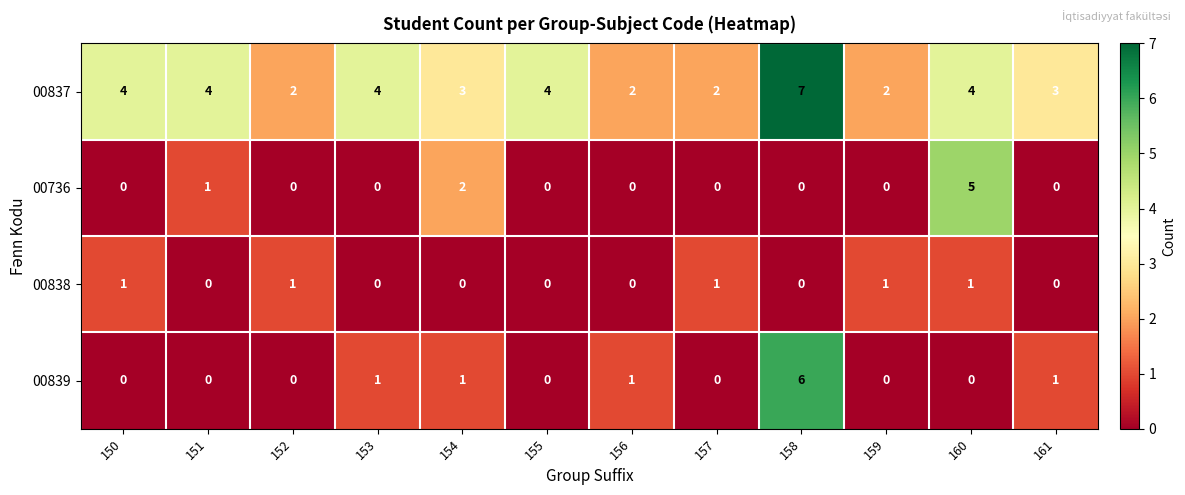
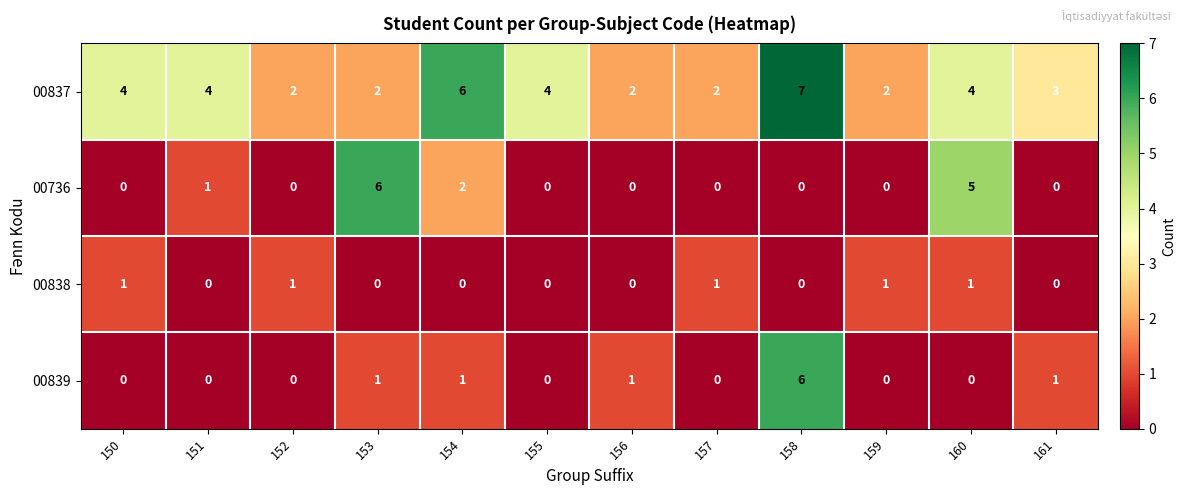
  {
    "00837": {
      "150": 4,
      "151": 4,
      "152": 2,
-     "153": 4,
-     "154": 3,
+     "153": 2,
+     "154": 6,
      "155": 4,
      "156": 2,
      "157": 2,
      "158": 7,
      "159": 2,
      "160": 4,
      "161": 3
    },
    "00736": {
      "150": 0,
      "151": 1,
      "152": 0,
-     "153": 0,
+     "153": 6,
      "154": 2,
      "155": 0,
      "156": 0,
      "157": 0,
      "158": 0,
      "159": 0,
      "160": 5,
      "161": 0
    },
    "00838": {
      "150": 1,
      "151": 0,
      "152": 1,
      "153": 0,
      "154": 0,
      "155": 0,
      "156": 0,
      "157": 1,
      "158": 0,
      "159": 1,
      "160": 1,
      "161": 0
    },
    "00839": {
      "150": 0,
      "151": 0,
      "152": 0,
      "153": 1,
      "154": 1,
      "155": 0,
      "156": 1,
      "157": 0,
      "158": 6,
      "159": 0,
      "160": 0,
      "161": 1
    }
  }
